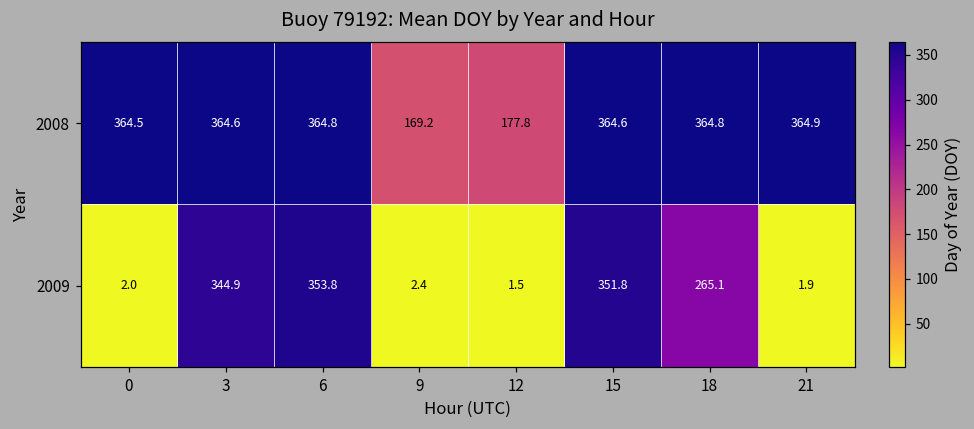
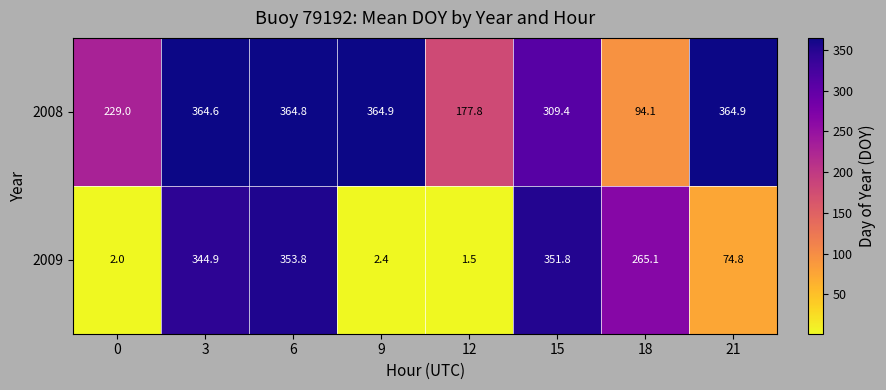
  {
    "2008": {
-     "0": 364.5,
+     "0": 229.0,
      "3": 364.6,
      "6": 364.8,
-     "9": 169.2,
+     "9": 364.9,
      "12": 177.8,
-     "15": 364.6,
-     "18": 364.8,
+     "15": 309.4,
+     "18": 94.1,
      "21": 364.9
    },
    "2009": {
      "0": 2.0,
      "3": 344.9,
      "6": 353.8,
      "9": 2.4,
      "12": 1.5,
      "15": 351.8,
      "18": 265.1,
-     "21": 1.9
+     "21": 74.8
    }
  }
